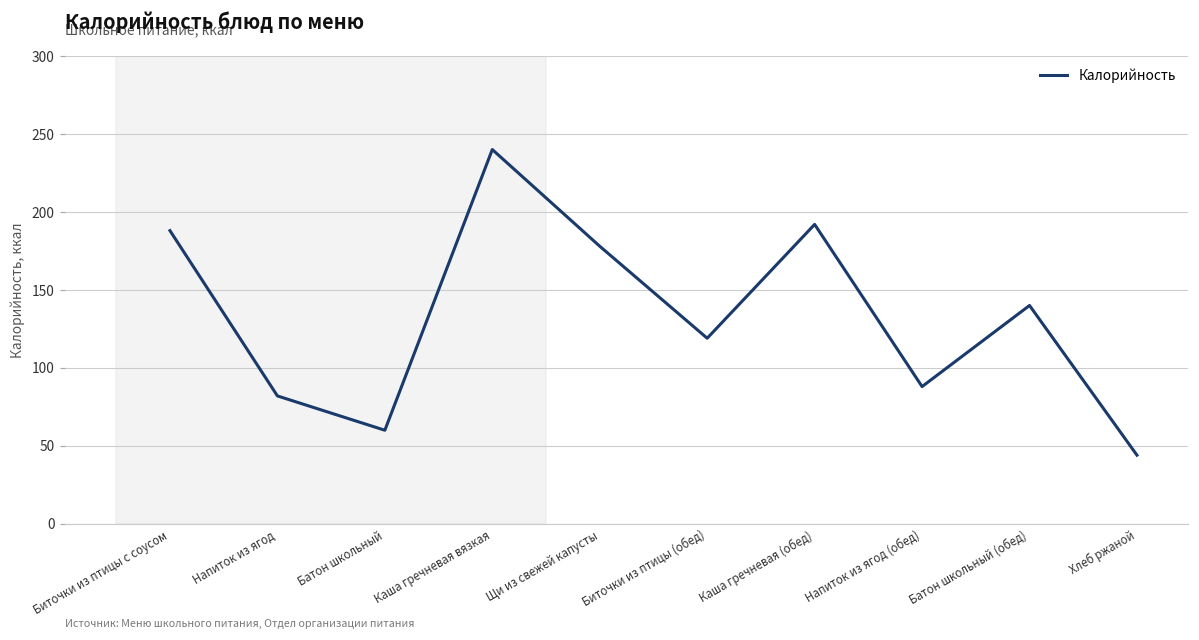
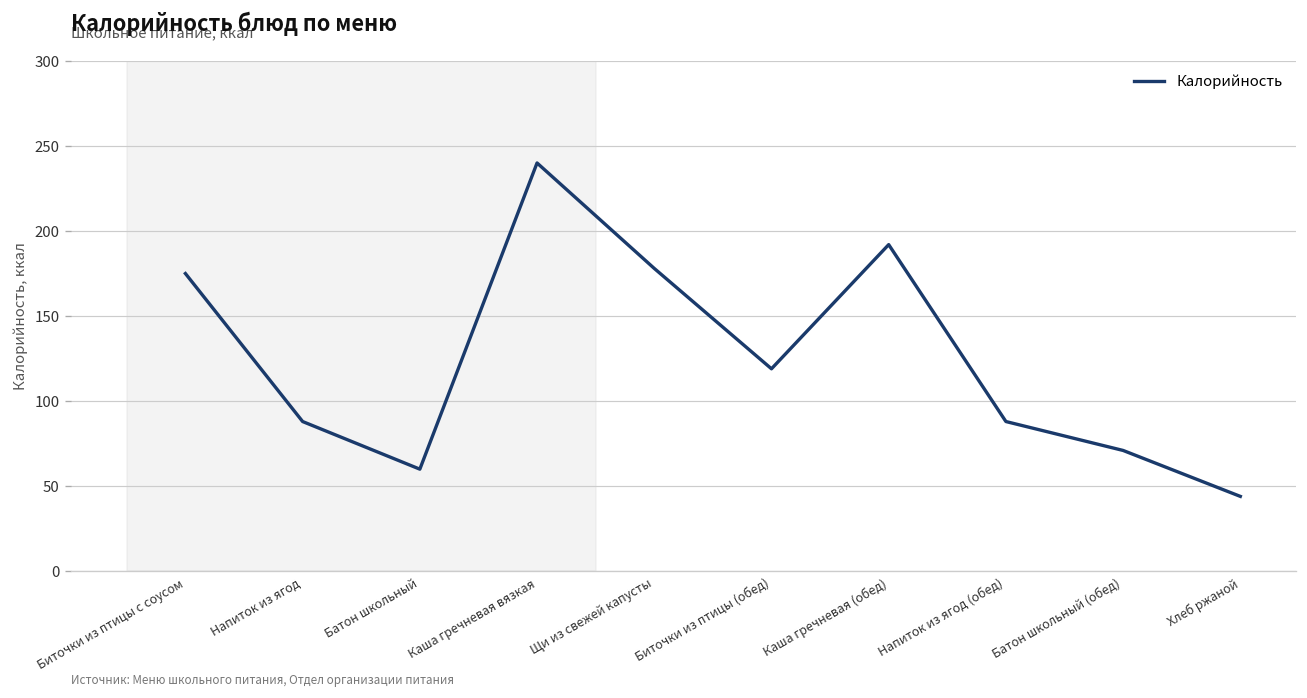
  {
-   "Биточки из птицы с соусом": 188,
-   "Напиток из ягод": 82,
+   "Биточки из птицы с соусом": 175,
+   "Напиток из ягод": 88,
    "Батон школьный": 60,
    "Каша гречневая вязкая": 240,
    "Щи из свежей капусты": 178,
    "Биточки из птицы (обед)": 119,
    "Каша гречневая (обед)": 192,
    "Напиток из ягод (обед)": 88,
-   "Батон школьный (обед)": 140,
+   "Батон школьный (обед)": 71,
    "Хлеб ржаной": 44
  }
